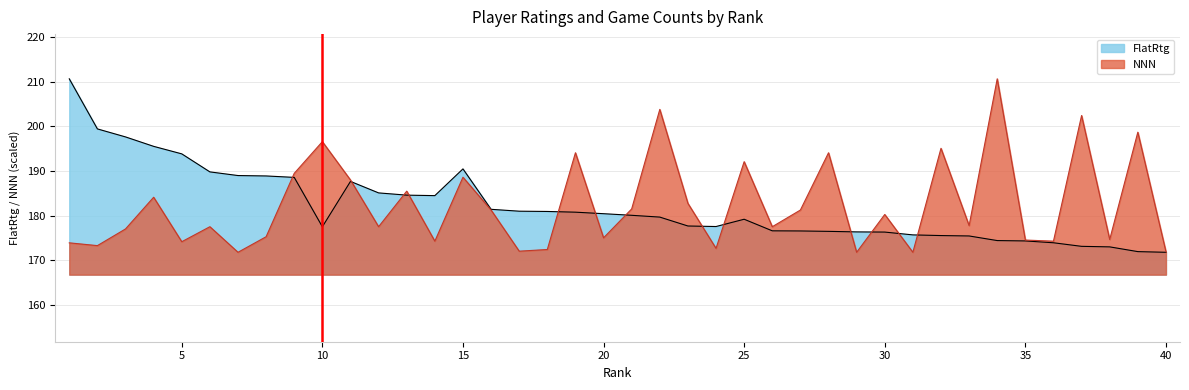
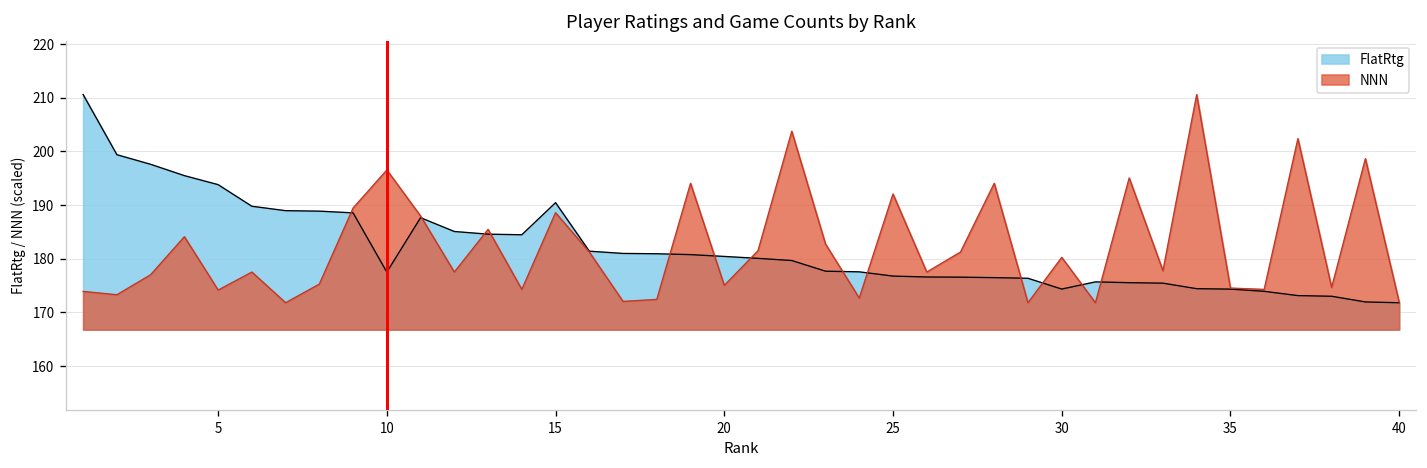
  {
    "FlatRtg": {
      "5": 194,
      "10": 178,
      "15": 190,
      "20": 180,
-     "25": 179,
-     "30": 176
+     "25": 177,
+     "30": 174
    },
    "NNN": {
      "5": 174,
      "10": 197,
      "15": 189,
      "20": 175,
      "25": 192,
      "30": 180
    }
  }
